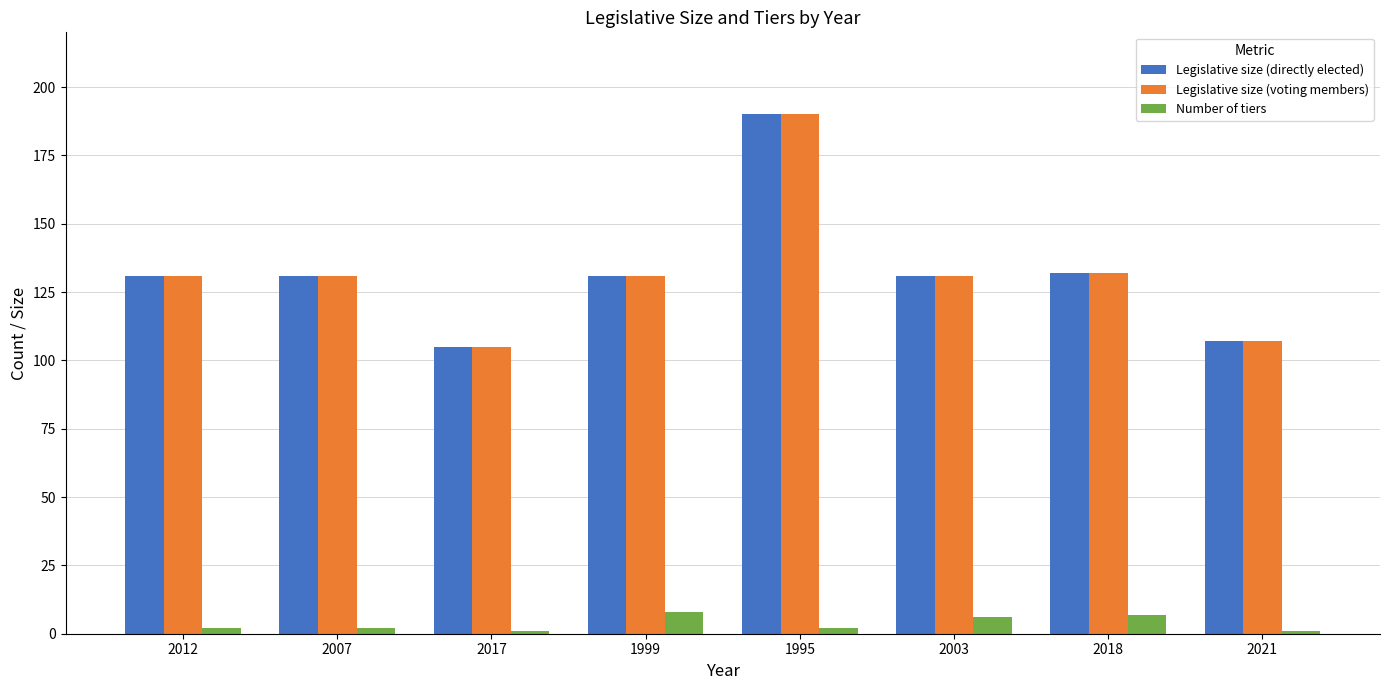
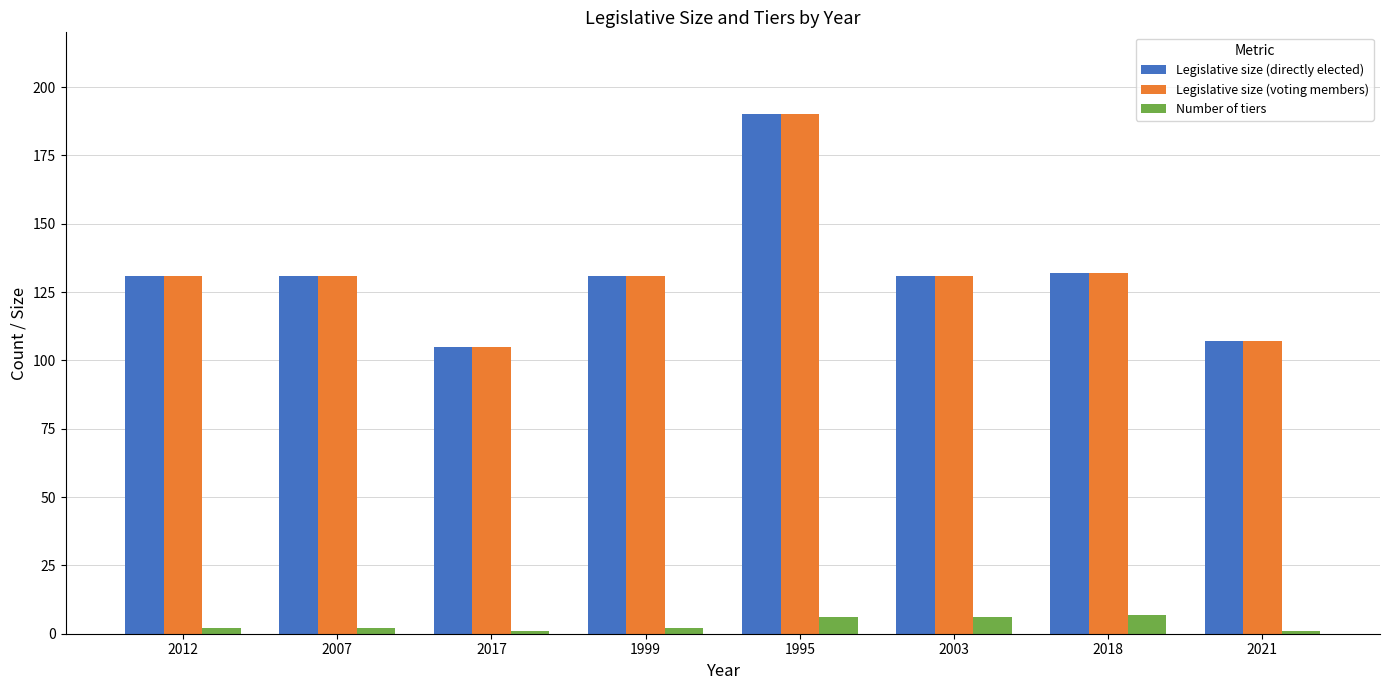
  {
    "Legislative size (directly elected)": {
      "2012": 131,
      "2007": 131,
      "2017": 105,
      "1999": 131,
      "1995": 190,
      "2003": 131,
      "2018": 132,
      "2021": 107
    },
    "Legislative size (voting members)": {
      "2012": 131,
      "2007": 131,
      "2017": 105,
      "1999": 131,
      "1995": 190,
      "2003": 131,
      "2018": 132,
      "2021": 107
    },
    "Number of tiers": {
      "2012": 2,
      "2007": 2,
      "2017": 1,
-     "1999": 8,
-     "1995": 2,
+     "1999": 2,
+     "1995": 6,
      "2003": 6,
      "2018": 7,
      "2021": 1
    }
  }
